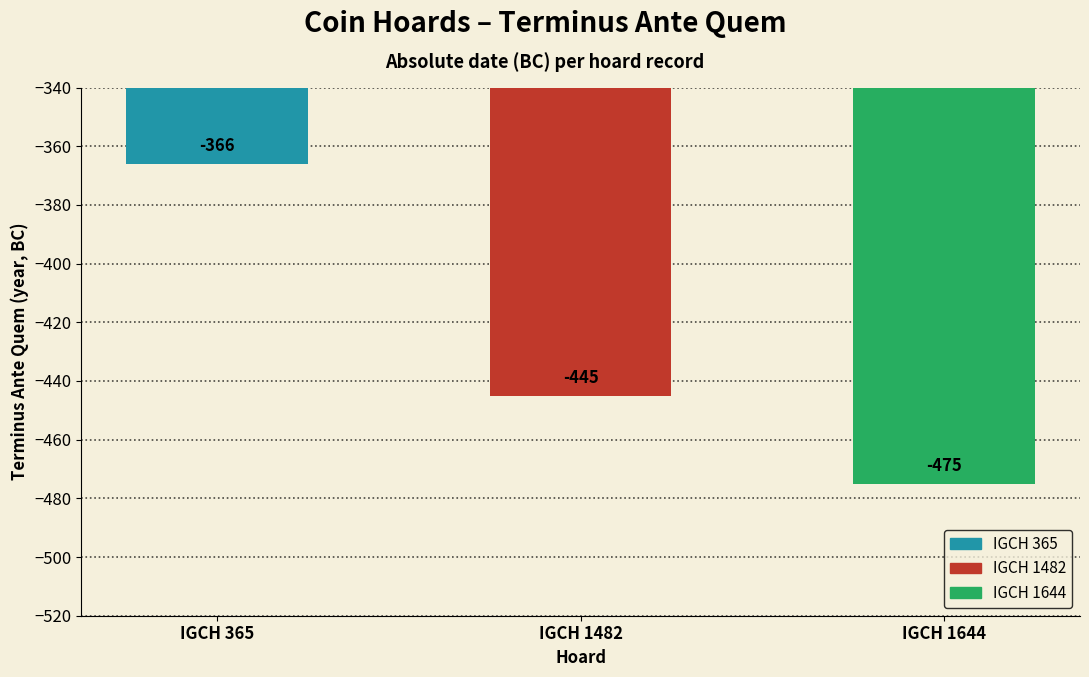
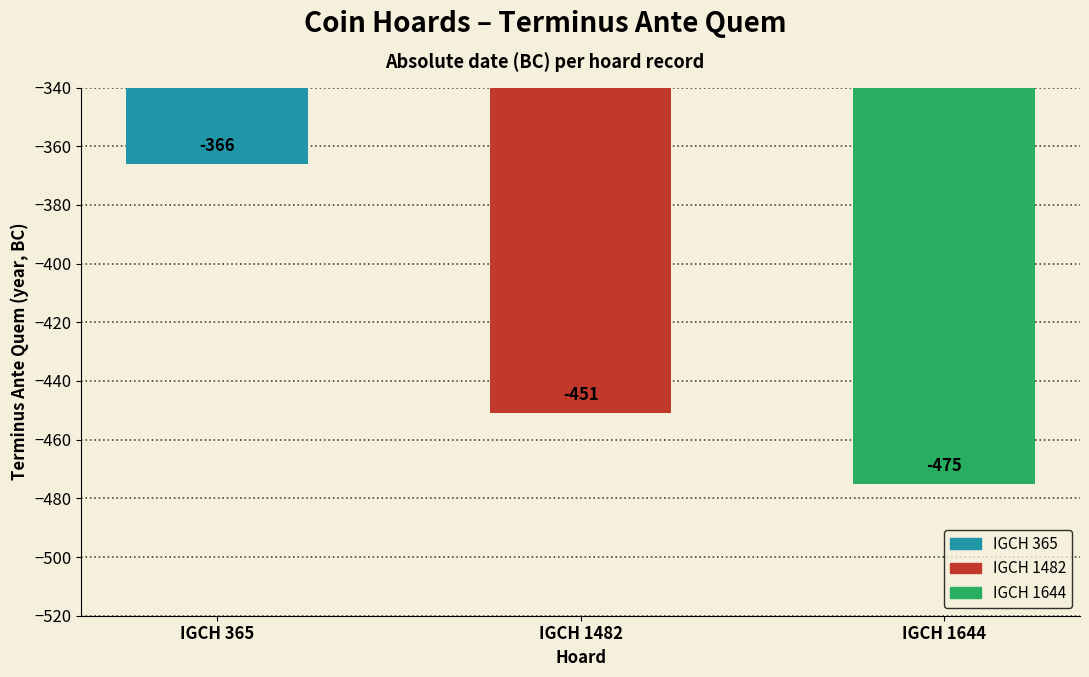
  {
    "IGCH 365": -366,
-   "IGCH 1482": -445,
+   "IGCH 1482": -451,
    "IGCH 1644": -475
  }
